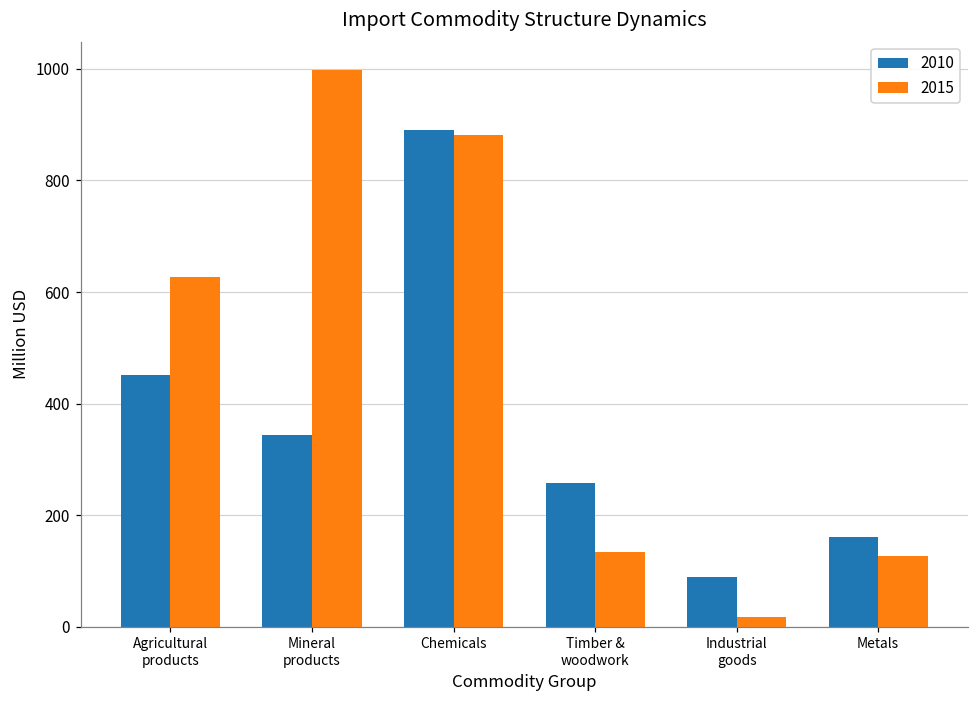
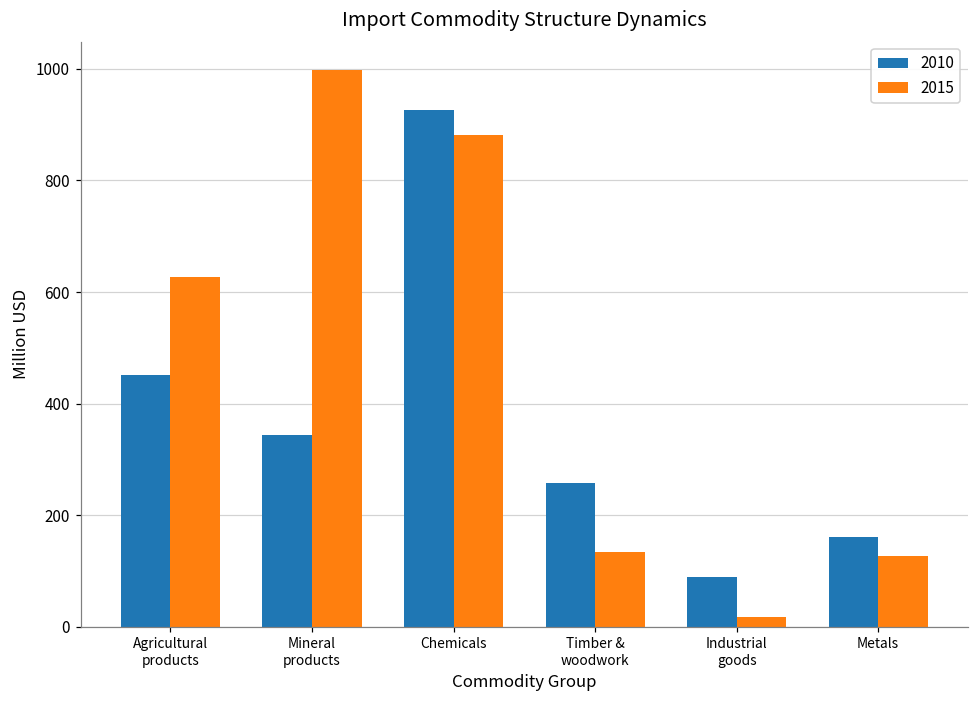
  {
    "2010": {
      "Agricultural products": 450,
      "Mineral products": 340,
-     "Chemicals": 890,
+     "Chemicals": 930,
      "Timber & woodwork": 260,
      "Industrial goods": 90,
      "Metals": 160
    },
    "2015": {
      "Agricultural products": 630,
      "Mineral products": 1000,
      "Chemicals": 880,
      "Timber & woodwork": 130,
      "Industrial goods": 20,
      "Metals": 130
    }
  }
